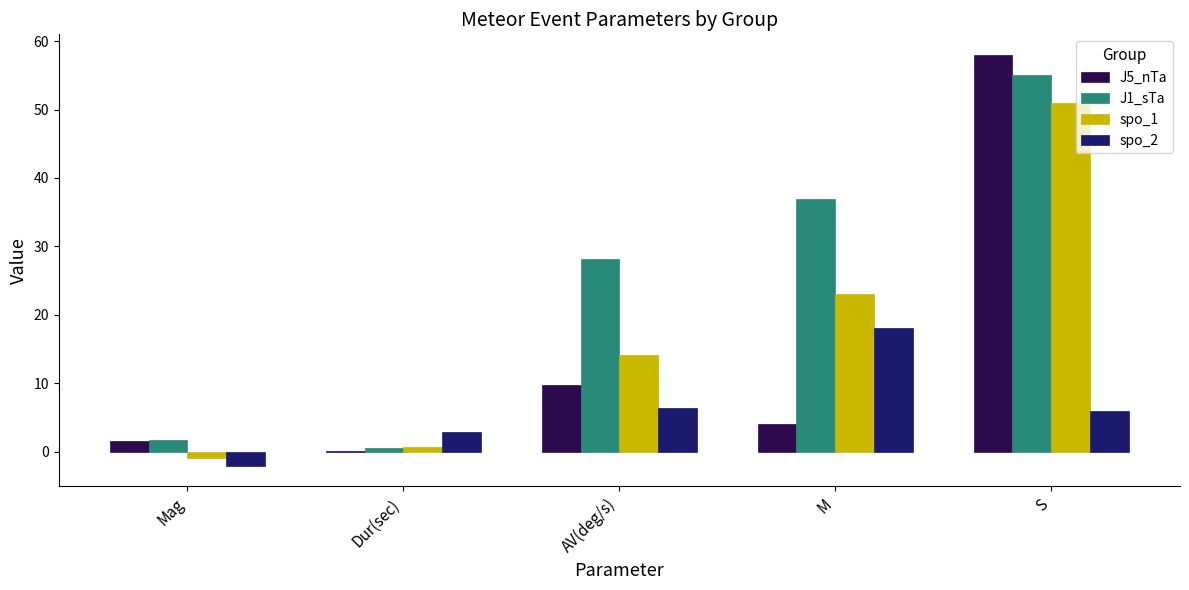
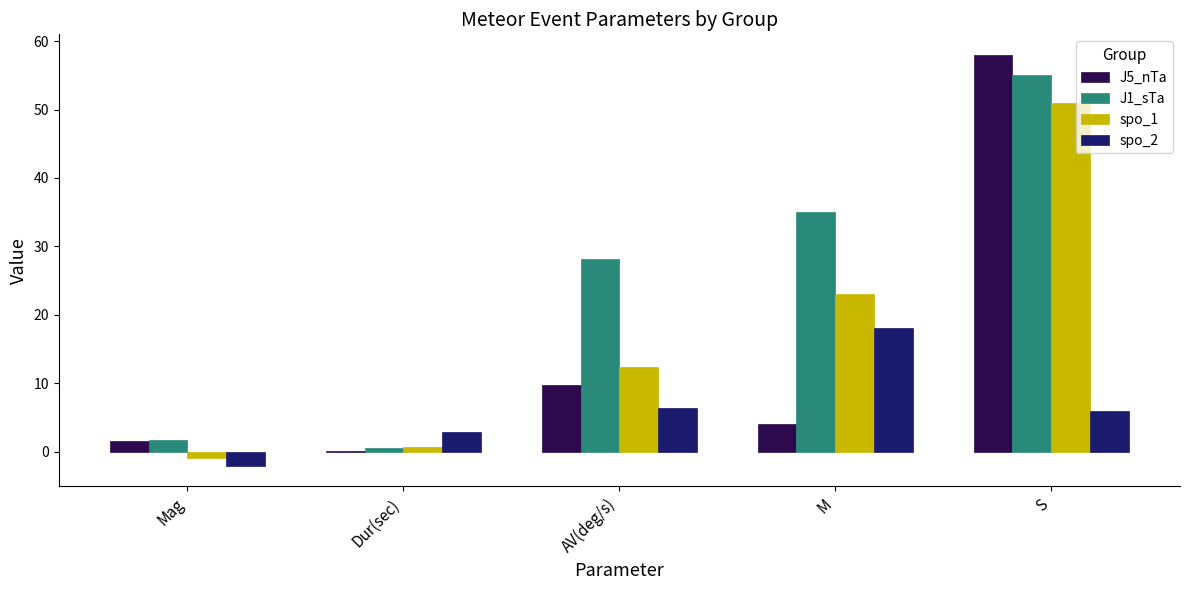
  {
    "J1_sTa": {
      "Mag": 2,
      "Dur(sec)": 0,
      "AV(deg/s)": 28,
-     "M": 37,
+     "M": 35,
      "S": 55
    },
    "spo_1": {
      "Mag": -1,
      "Dur(sec)": 1,
-     "AV(deg/s)": 14,
+     "AV(deg/s)": 12,
      "M": 23,
      "S": 51
    }
  }
